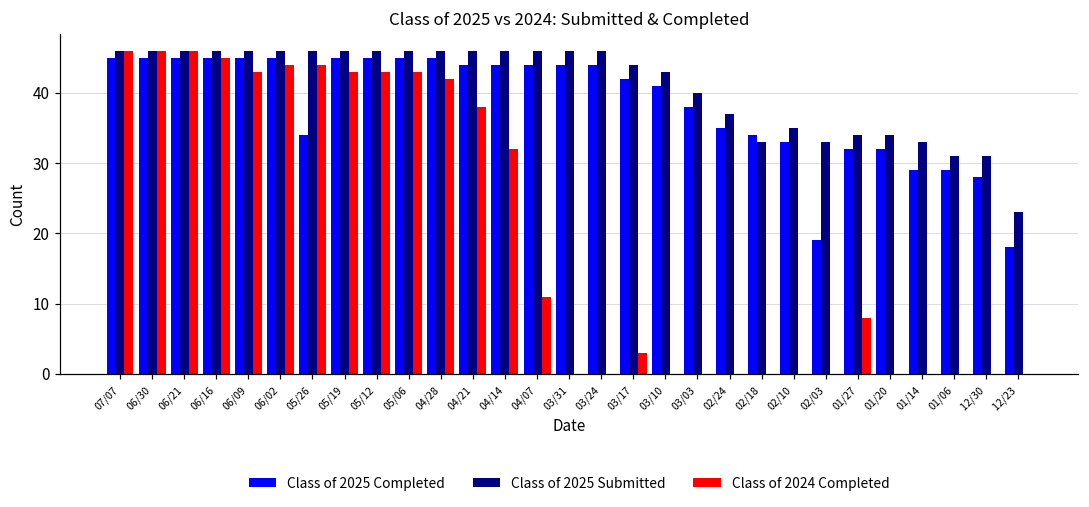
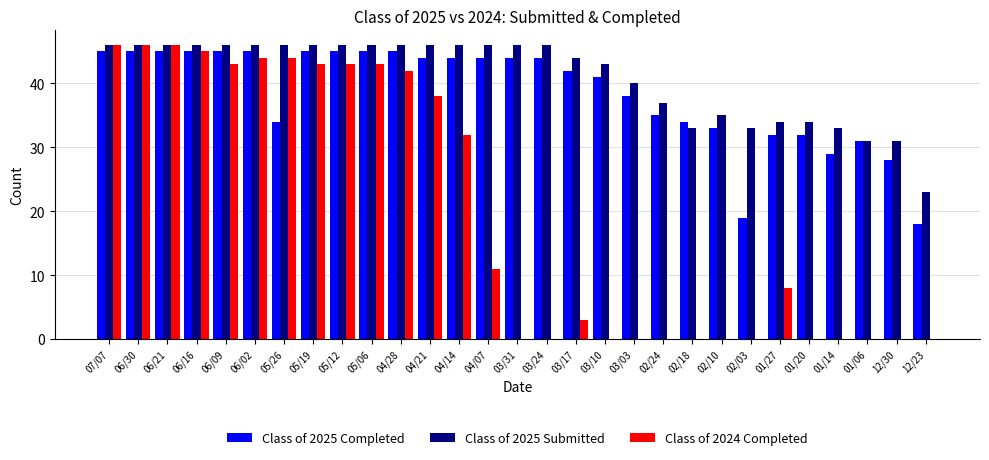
  {
    "Class of 2025 Completed": {
      "07/07": 45,
      "06/30": 45,
      "06/21": 45,
      "06/16": 45,
      "06/09": 45,
      "06/02": 45,
      "05/26": 34,
      "05/19": 45,
      "05/12": 45,
      "05/06": 45,
      "04/28": 45,
      "04/21": 44,
      "04/14": 44,
      "04/07": 44,
      "03/31": 44,
      "03/24": 44,
      "03/17": 42,
      "03/10": 41,
      "03/03": 38,
      "02/24": 35,
      "02/18": 34,
      "02/10": 33,
      "02/03": 19,
      "01/27": 32,
      "01/20": 32,
      "01/14": 29,
-     "01/06": 29,
+     "01/06": 31,
      "12/30": 28,
      "12/23": 18
    },
    "Class of 2025 Submitted": {
      "07/07": 46,
      "06/30": 46,
      "06/21": 46,
      "06/16": 46,
      "06/09": 46,
      "06/02": 46,
      "05/26": 46,
      "05/19": 46,
      "05/12": 46,
      "05/06": 46,
      "04/28": 46,
      "04/21": 46,
      "04/14": 46,
      "04/07": 46,
      "03/31": 46,
      "03/24": 46,
      "03/17": 44,
      "03/10": 43,
      "03/03": 40,
      "02/24": 37,
      "02/18": 33,
      "02/10": 35,
      "02/03": 33,
      "01/27": 34,
      "01/20": 34,
      "01/14": 33,
      "01/06": 31,
      "12/30": 31,
      "12/23": 23
    },
    "Class of 2024 Completed": {
      "07/07": 46,
      "06/30": 46,
      "06/21": 46,
      "06/16": 45,
      "06/09": 43,
      "06/02": 44,
      "05/26": 44,
      "05/19": 43,
      "05/12": 43,
      "05/06": 43,
      "04/28": 42,
      "04/21": 38,
      "04/14": 32,
      "04/07": 11,
      "03/31": 0,
      "03/24": 0,
      "03/17": 3,
      "03/10": 0,
      "03/03": 0,
      "02/24": 0,
      "02/18": 0,
      "02/10": 0,
      "02/03": 0,
      "01/27": 8,
      "01/20": 0,
      "01/14": 0,
      "01/06": 0,
      "12/30": 0,
      "12/23": 0
    }
  }
